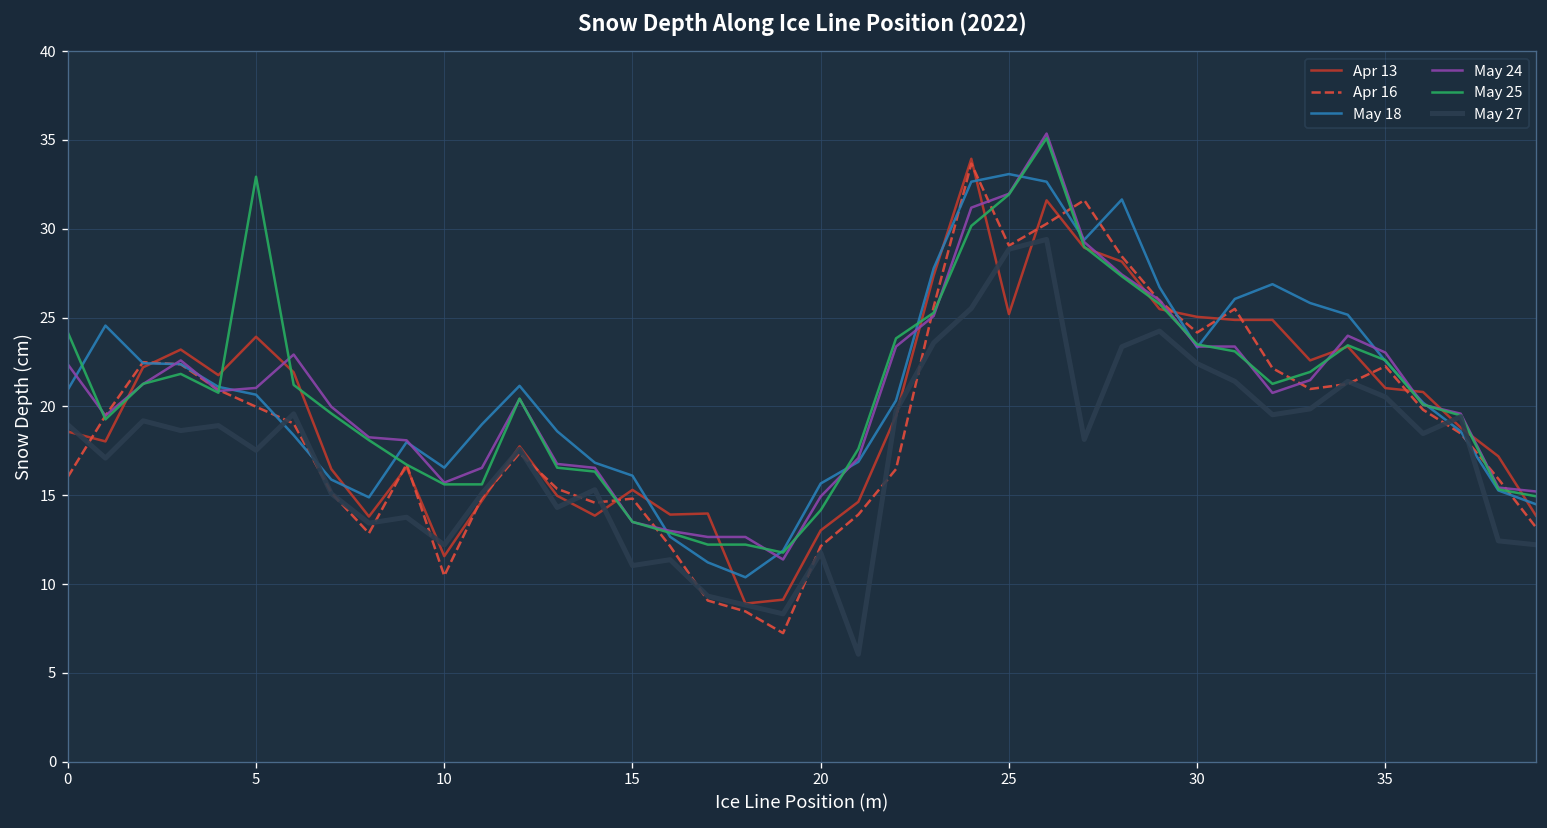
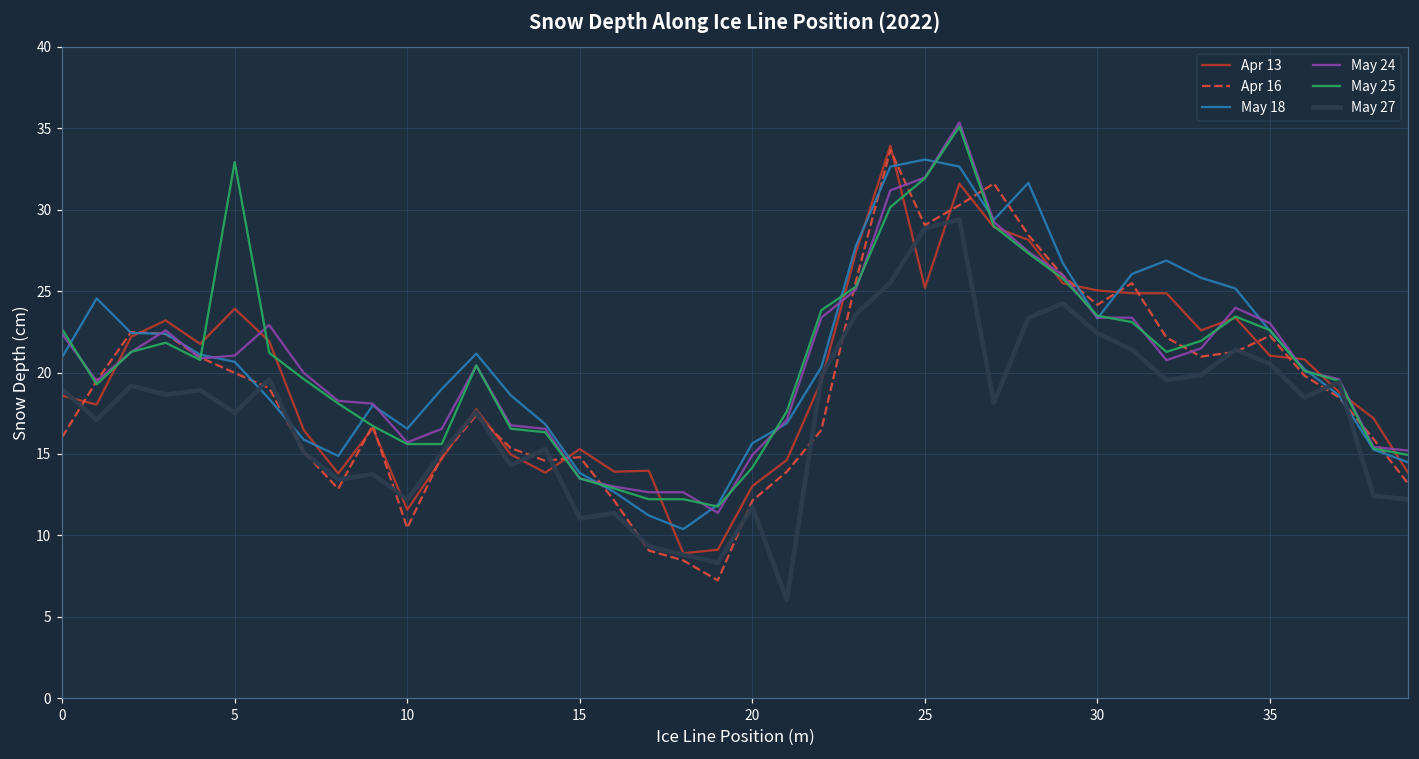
  {
    "May 18": {
      "0": 20.9,
      "5": 20.7,
      "10": 16.6,
-     "15": 16.1,
+     "15": 13.8,
      "20": 15.7,
      "25": 33.1
    },
    "May 24": {
      "0": 22.4,
      "5": 21.0,
      "20": 14.9,
      "35": 23.0
    },
    "May 25": {
-     "0": 24.2,
+     "0": 22.7,
      "5": 32.9,
      "20": 14.2
    },
    "May 27": {
      "0": 19.0,
      "5": 17.5,
      "10": 12.2,
      "15": 11.0,
      "20": 11.8,
      "25": 28.9,
      "30": 22.4,
      "35": 20.5
    }
  }
